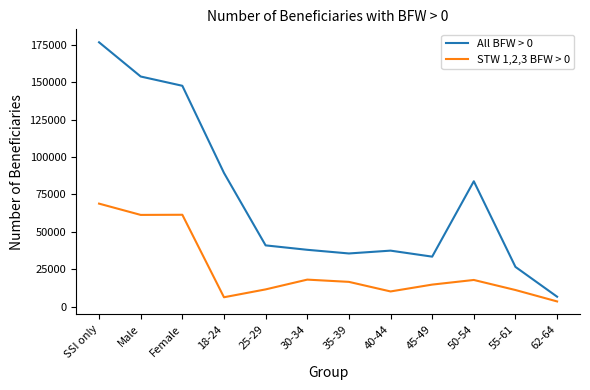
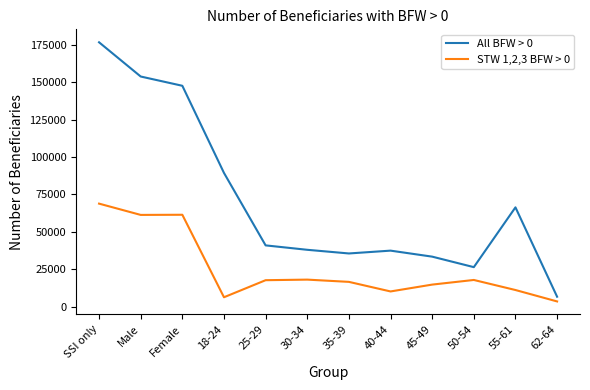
  {
    "All BFW > 0": {
      "SSI only": 177000,
      "Male": 154000,
      "Female": 148000,
      "18-24": 89000,
      "25-29": 41000,
      "30-34": 38000,
      "35-39": 36000,
      "40-44": 37000,
      "45-49": 33000,
-     "50-54": 84000,
-     "55-61": 27000,
+     "50-54": 26000,
+     "55-61": 66000,
      "62-64": 7000
    },
    "STW 1,2,3 BFW > 0": {
      "SSI only": 69000,
      "Male": 61000,
      "Female": 61000,
      "18-24": 6000,
-     "25-29": 12000,
+     "25-29": 18000,
      "30-34": 18000,
      "35-39": 17000,
      "40-44": 10000,
      "45-49": 15000,
      "50-54": 18000,
      "55-61": 11000,
      "62-64": 4000
    }
  }
